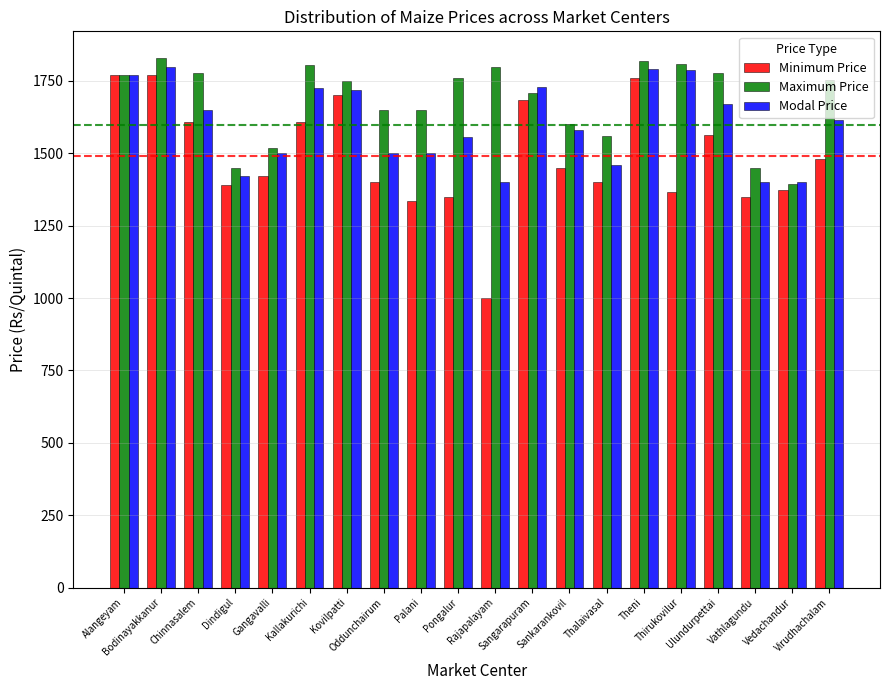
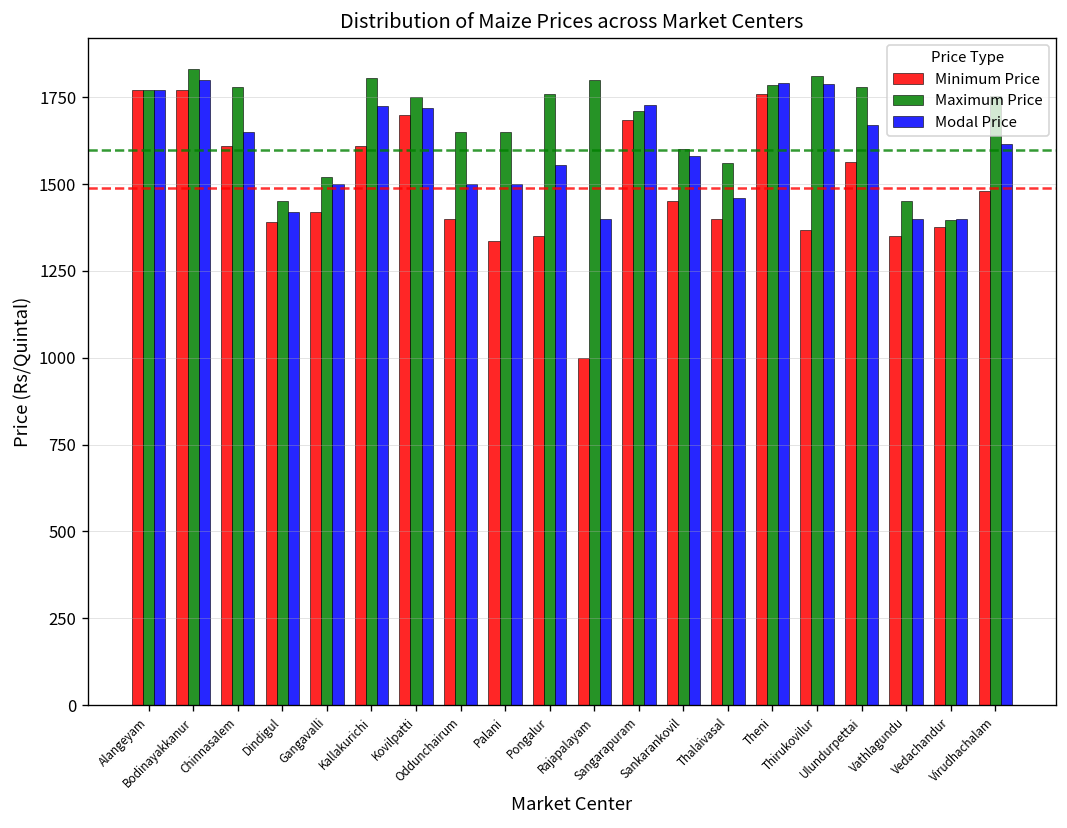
  {
    "Minimum Price": {
      "Alangeyam": 1770,
      "Bodinayakkanur": 1770,
      "Chinnasalem": 1610,
      "Dindigul": 1390,
      "Gangavalli": 1420,
      "Kallakurichi": 1610,
      "Kovilpatti": 1700,
      "Oddunchairum": 1400,
      "Palani": 1340,
      "Pongalur": 1350,
      "Rajapalayam": 1000,
      "Sangarapuram": 1680,
      "Sankarankovil": 1450,
      "Thalaivasal": 1400,
      "Theni": 1760,
      "Thirukovilur": 1370,
      "Ulundurpettai": 1560,
      "Vathlagundu": 1350,
      "Vedachandur": 1380,
      "Virudhachalam": 1480
    },
    "Maximum Price": {
      "Alangeyam": 1770,
      "Bodinayakkanur": 1830,
      "Chinnasalem": 1780,
      "Dindigul": 1450,
      "Gangavalli": 1520,
      "Kallakurichi": 1810,
      "Kovilpatti": 1750,
      "Oddunchairum": 1650,
      "Palani": 1650,
      "Pongalur": 1760,
      "Rajapalayam": 1800,
      "Sangarapuram": 1710,
      "Sankarankovil": 1600,
      "Thalaivasal": 1560,
-     "Theni": 1820,
+     "Theni": 1780,
      "Thirukovilur": 1810,
      "Ulundurpettai": 1780,
      "Vathlagundu": 1450,
      "Vedachandur": 1400
    },
    "Modal Price": {
      "Alangeyam": 1770,
      "Bodinayakkanur": 1800,
      "Chinnasalem": 1650,
      "Dindigul": 1420,
      "Gangavalli": 1500,
      "Kallakurichi": 1730,
      "Kovilpatti": 1720,
      "Oddunchairum": 1500,
      "Palani": 1500,
      "Pongalur": 1560,
      "Rajapalayam": 1400,
      "Sangarapuram": 1730,
      "Sankarankovil": 1580,
      "Thalaivasal": 1460,
      "Theni": 1790,
      "Thirukovilur": 1790,
      "Ulundurpettai": 1670,
      "Vathlagundu": 1400,
      "Vedachandur": 1400,
      "Virudhachalam": 1620
    }
  }
